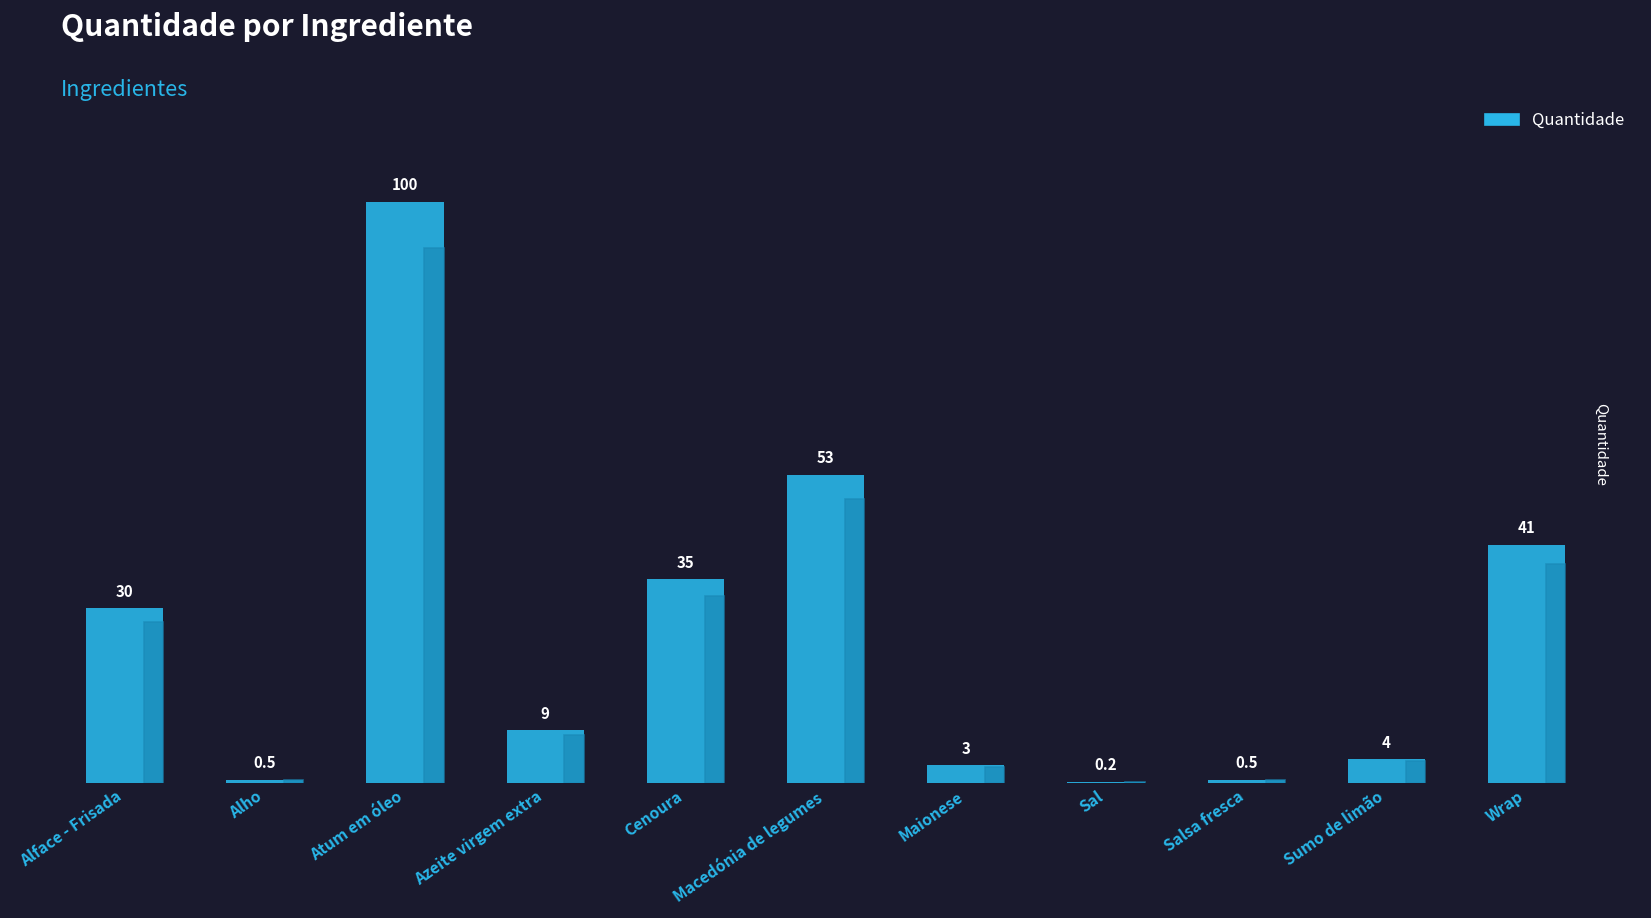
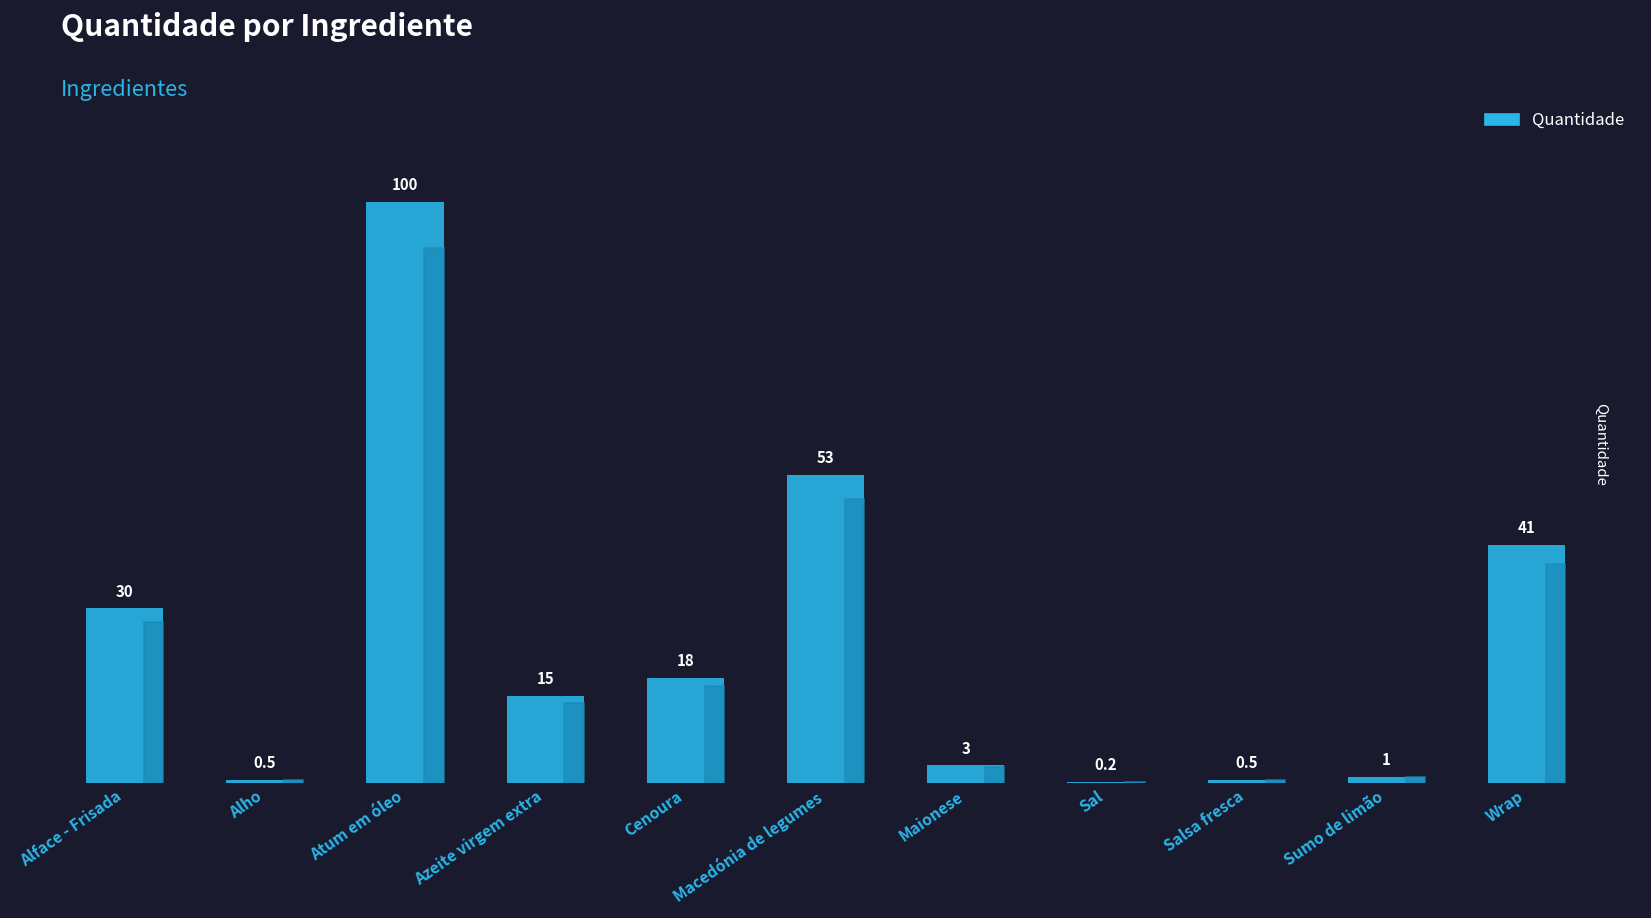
  {
    "Alface - Frisada": 30,
    "Alho": 0.5,
    "Atum em óleo": 100,
-   "Azeite virgem extra": 9,
-   "Cenoura": 35,
+   "Azeite virgem extra": 15,
+   "Cenoura": 18,
    "Macedónia de legumes": 53,
    "Maionese": 3,
    "Sal": 0.2,
    "Salsa fresca": 0.5,
-   "Sumo de limão": 4,
+   "Sumo de limão": 1,
    "Wrap": 41
  }
